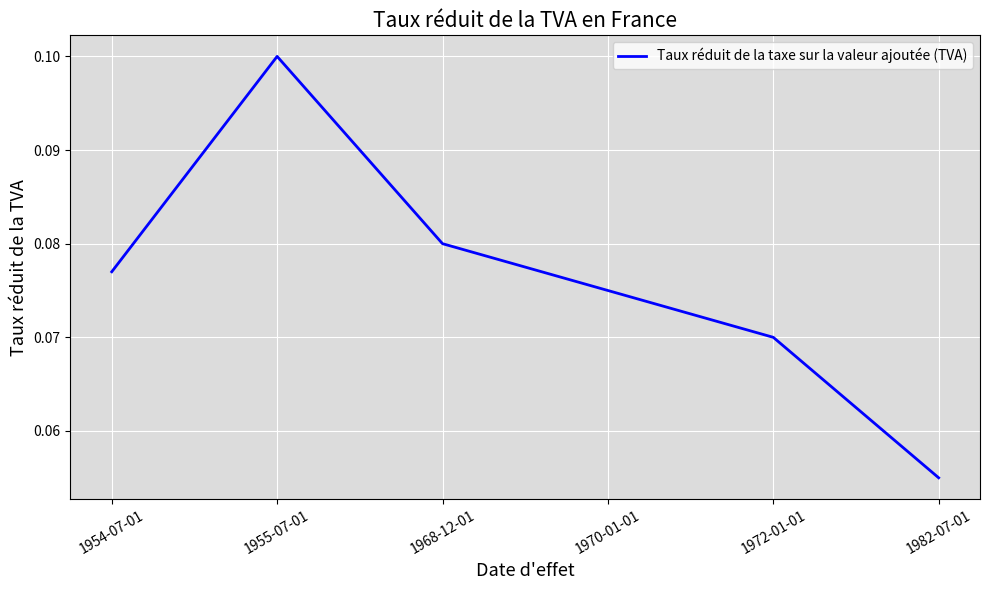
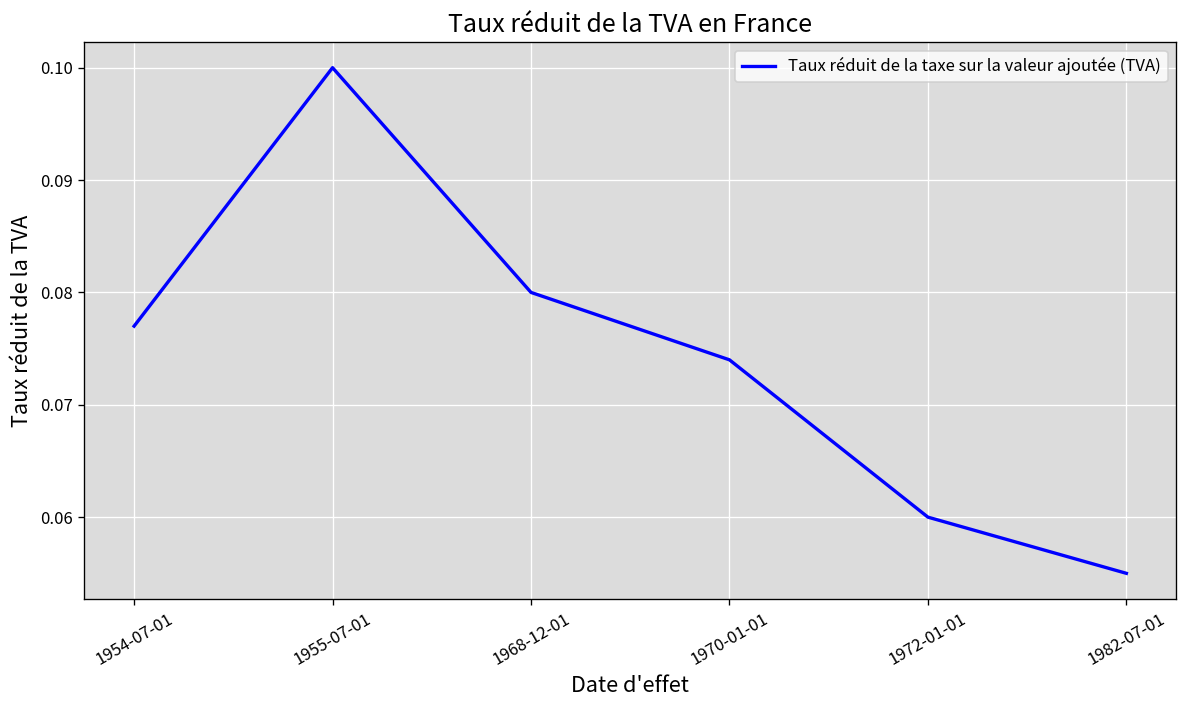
  {
    "1954-07-01": 0.077,
    "1955-07-01": 0.100,
    "1968-12-01": 0.080,
-   "1970-01-01": 0.075,
-   "1972-01-01": 0.07,
+   "1970-01-01": 0.074,
+   "1972-01-01": 0.06,
    "1982-07-01": 0.055
  }
